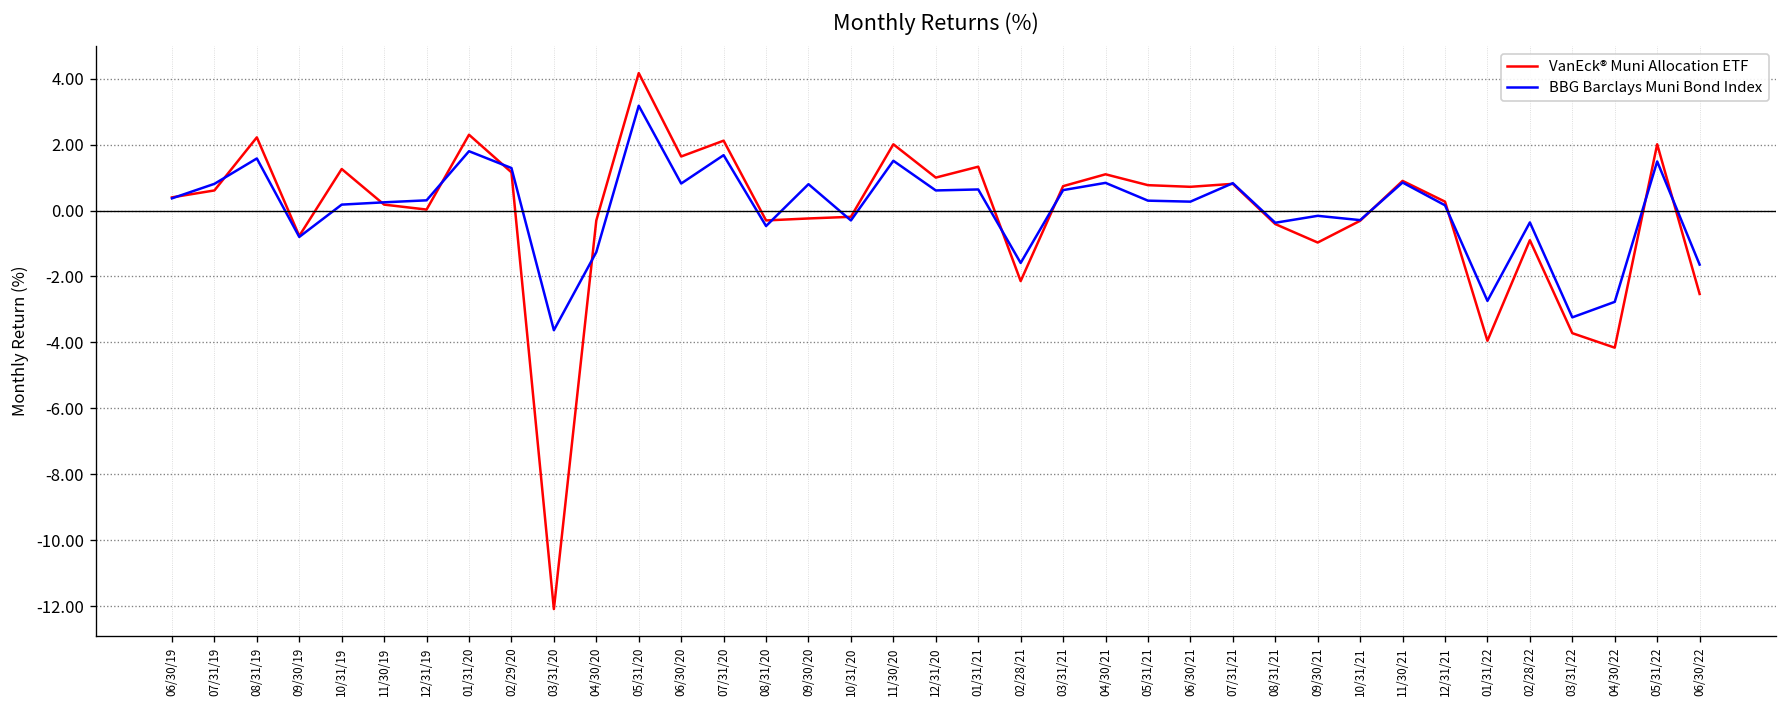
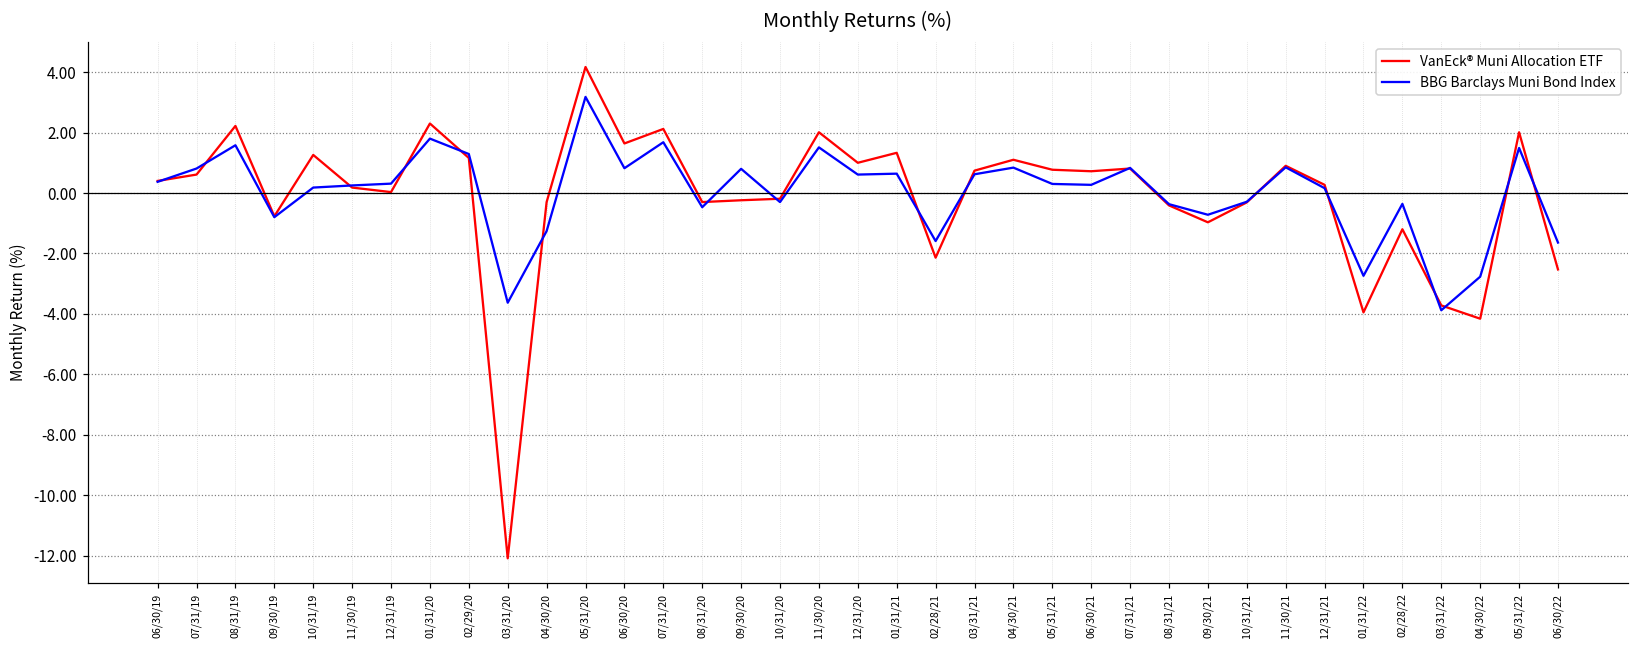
  {
    "VanEck® Muni Allocation ETF": {
      "07/31/19": 0.6,
      "08/31/19": 2.2,
      "10/31/19": 1.3,
      "12/31/19": 0.0,
      "01/31/20": 2.3,
      "02/29/20": 1.2,
      "03/31/20": -12.1,
      "04/30/20": -0.3,
      "05/31/20": 4.2,
      "06/30/20": 1.6,
      "07/31/20": 2.1,
      "08/31/20": -0.3,
      "09/30/20": -0.2,
      "10/31/20": -0.2,
      "11/30/20": 2.0,
      "12/31/20": 1.0,
      "01/31/21": 1.3,
      "02/28/21": -2.1,
      "03/31/21": 0.7,
      "04/30/21": 1.1,
      "05/31/21": 0.8,
      "06/30/21": 0.7,
      "09/30/21": -1.0,
      "12/31/21": 0.3,
      "01/31/22": -4.0,
-     "02/28/22": -0.9,
+     "02/28/22": -1.2,
      "03/31/22": -3.7,
      "04/30/22": -4.2,
      "05/31/22": 2.0,
      "06/30/22": -2.5
    },
    "BBG Barclays Muni Bond Index": {
      "07/31/19": 0.8,
      "08/31/19": 1.6,
      "10/31/19": 0.2,
      "12/31/19": 0.3,
      "01/31/20": 1.8,
      "02/29/20": 1.3,
      "03/31/20": -3.6,
      "04/30/20": -1.3,
      "05/31/20": 3.2,
      "06/30/20": 0.8,
      "07/31/20": 1.7,
      "08/31/20": -0.5,
      "09/30/20": 0.8,
      "10/31/20": -0.3,
      "11/30/20": 1.5,
      "12/31/20": 0.6,
      "01/31/21": 0.6,
      "02/28/21": -1.6,
      "03/31/21": 0.6,
      "04/30/21": 0.8,
      "05/31/21": 0.3,
      "06/30/21": 0.3,
-     "09/30/21": -0.2,
+     "09/30/21": -0.7,
      "12/31/21": 0.2,
      "01/31/22": -2.7,
      "02/28/22": -0.4,
-     "03/31/22": -3.2,
+     "03/31/22": -3.9,
      "04/30/22": -2.8,
      "05/31/22": 1.5,
      "06/30/22": -1.6
    }
  }
